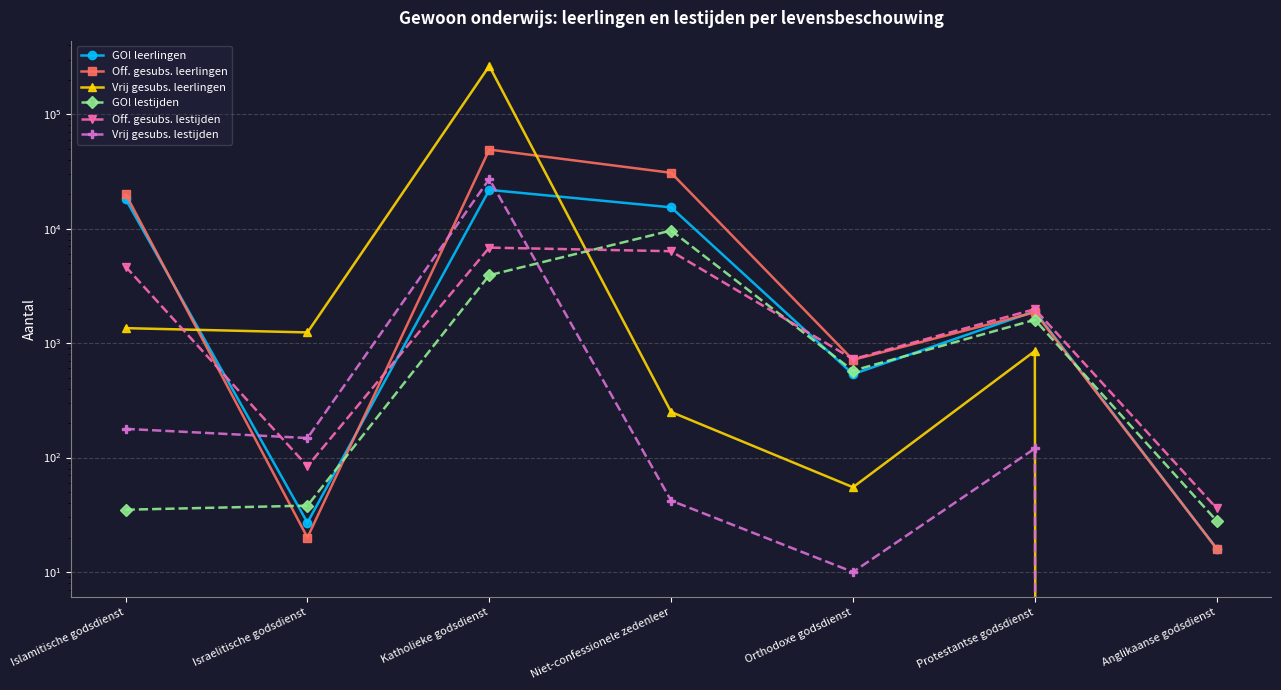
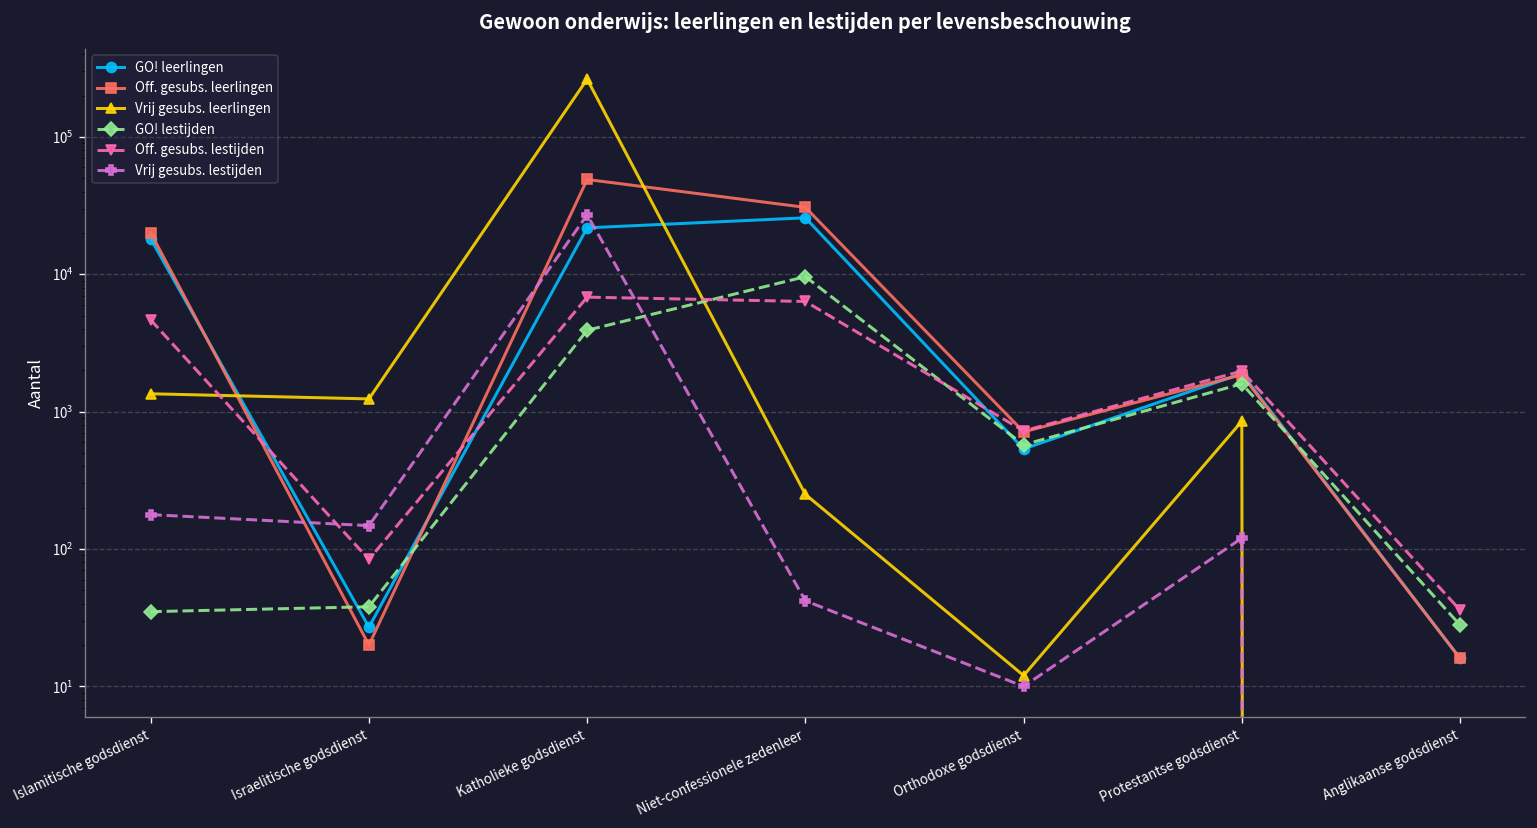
  {
    "GO! leerlingen": {
      "Islamitische godsdienst": 18000,
      "Israelitische godsdienst": 27,
      "Katholieke godsdienst": 22000,
-     "Niet-confessionele zedenleer": 15000,
+     "Niet-confessionele zedenleer": 26000,
      "Orthodoxe godsdienst": 500
    },
    "Off. gesubs. leerlingen": {
      "Islamitische godsdienst": 20000,
      "Israelitische godsdienst": 20,
      "Katholieke godsdienst": 49000,
      "Niet-confessionele zedenleer": 31000
    },
    "Vrij gesubs. leerlingen": {
      "Islamitische godsdienst": 1400,
      "Israelitische godsdienst": 1200,
      "Katholieke godsdienst": 260000,
      "Niet-confessionele zedenleer": 250,
-     "Orthodoxe godsdienst": 60,
+     "Orthodoxe godsdienst": 12,
      "Protestantse godsdienst": 900
    },
    "GO! lestijden": {
      "Islamitische godsdienst": 35,
      "Israelitische godsdienst": 38,
      "Katholieke godsdienst": 3900,
      "Niet-confessionele zedenleer": 10000,
      "Orthodoxe godsdienst": 600,
      "Protestantse godsdienst": 1600,
      "Anglikaanse godsdienst": 28
    }
  }
